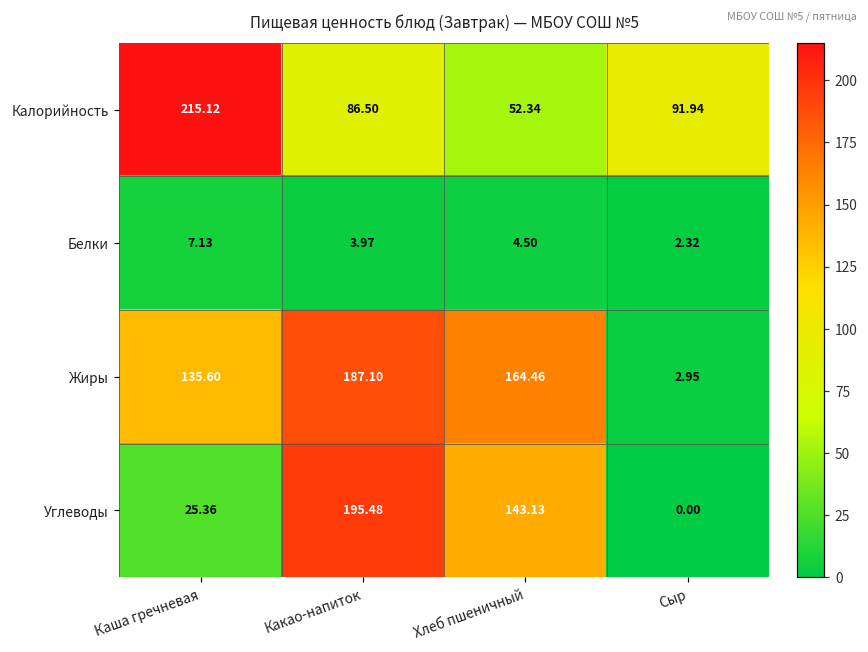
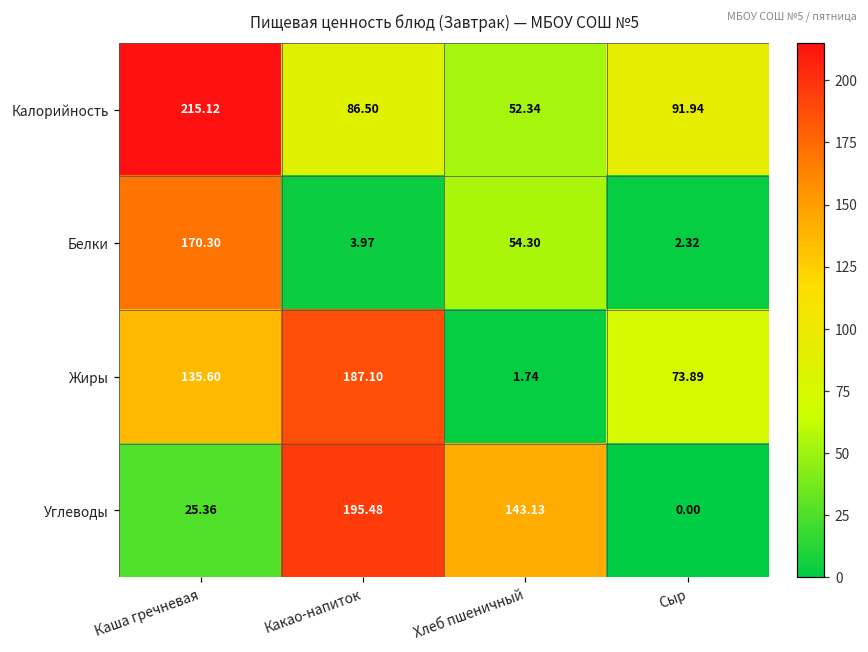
  {
    "Калорийность": {
      "Каша гречневая": 215.12,
      "Какао-напиток": 86.50,
      "Хлеб пшеничный": 52.34,
      "Сыр": 91.94
    },
    "Белки": {
-     "Каша гречневая": 7.13,
+     "Каша гречневая": 170.30,
      "Какао-напиток": 3.97,
-     "Хлеб пшеничный": 4.50,
+     "Хлеб пшеничный": 54.30,
      "Сыр": 2.32
    },
    "Жиры": {
      "Каша гречневая": 135.60,
      "Какао-напиток": 187.10,
-     "Хлеб пшеничный": 164.46,
-     "Сыр": 2.95
+     "Хлеб пшеничный": 1.74,
+     "Сыр": 73.89
    },
    "Углеводы": {
      "Каша гречневая": 25.36,
      "Какао-напиток": 195.48,
      "Хлеб пшеничный": 143.13,
      "Сыр": 0.00
    }
  }
